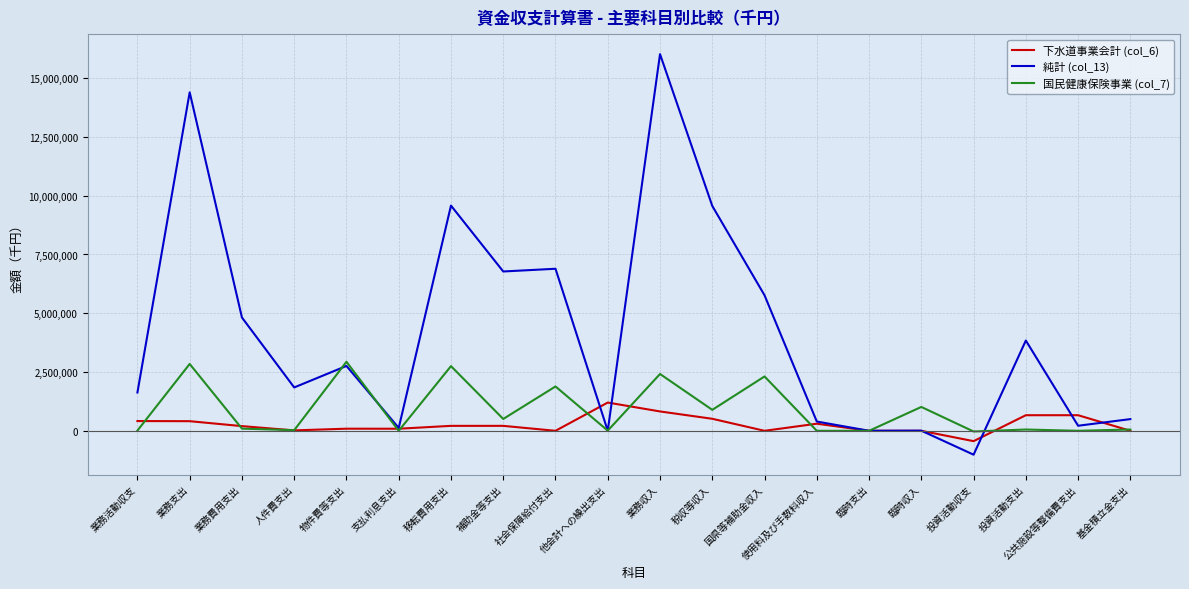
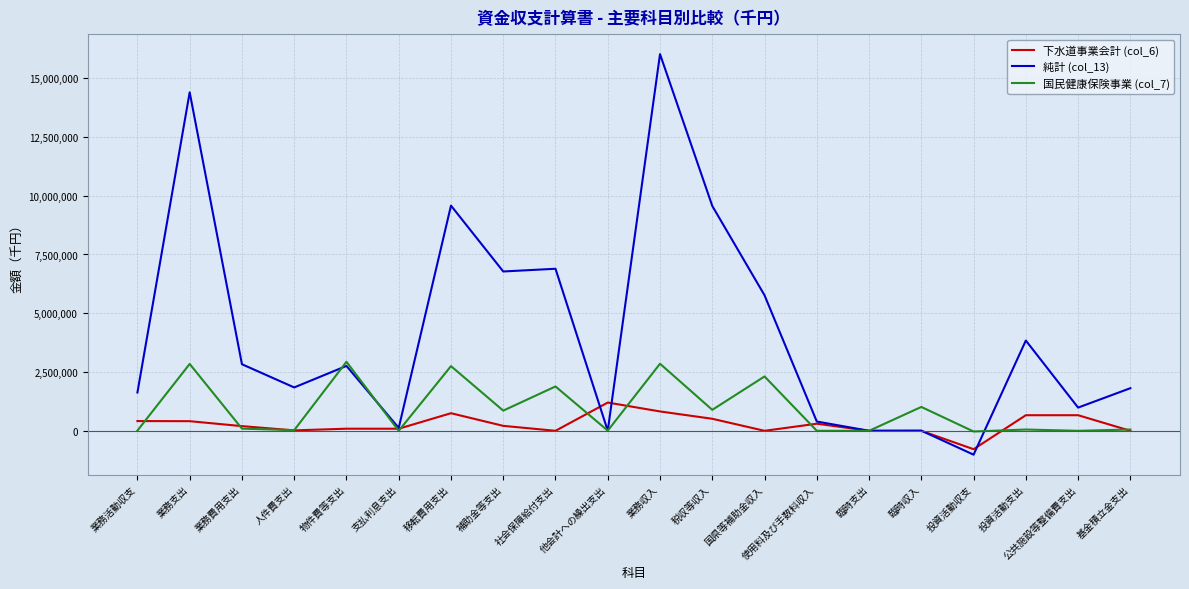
  {
    "下水道事業会計 (col_6)": {
      "業務活動収支": "400,000",
      "業務支出": "400,000",
      "物件費等支出": "100,000",
-     "移転費用支出": "200,000",
+     "移転費用支出": "700,000",
      "補助金等支出": "200,000",
      "社会保障給付支出": "0",
      "他会計への繰出支出": "1,200,000",
      "業務収入": "800,000",
      "税収等収入": "500,000",
      "国県等補助金収入": "0",
-     "投資活動収支": "-400,000",
+     "投資活動収支": "-800,000",
      "投資活動支出": "700,000",
      "公共施設等整備費支出": "700,000"
    },
    "純計 (col_13)": {
      "業務活動収支": "1,600,000",
      "業務支出": "14,400,000",
-     "業務費用支出": "4,800,000",
+     "業務費用支出": "2,800,000",
      "人件費支出": "1,800,000",
      "物件費等支出": "2,800,000",
      "移転費用支出": "9,600,000",
      "補助金等支出": "6,800,000",
      "社会保障給付支出": "6,900,000",
      "業務収入": "16,000,000",
      "税収等収入": "9,600,000",
      "国県等補助金収入": "5,800,000",
      "投資活動収支": "-1,000,000",
      "投資活動支出": "3,800,000",
-     "公共施設等整備費支出": "200,000",
-     "基金積立金支出": "500,000"
+     "公共施設等整備費支出": "1,000,000",
+     "基金積立金支出": "1,800,000"
    },
    "国民健康保険事業 (col_7)": {
      "業務活動収支": "0",
      "業務支出": "2,800,000",
      "物件費等支出": "2,900,000",
      "移転費用支出": "2,800,000",
-     "補助金等支出": "500,000",
+     "補助金等支出": "900,000",
      "社会保障給付支出": "1,900,000",
-     "業務収入": "2,400,000",
+     "業務収入": "2,900,000",
      "税収等収入": "900,000",
      "国県等補助金収入": "2,300,000",
      "使用料及び手数料収入": "0",
      "臨時収入": "1,000,000",
      "投資活動収支": "0",
      "投資活動支出": "100,000",
      "公共施設等整備費支出": "0"
    }
  }
